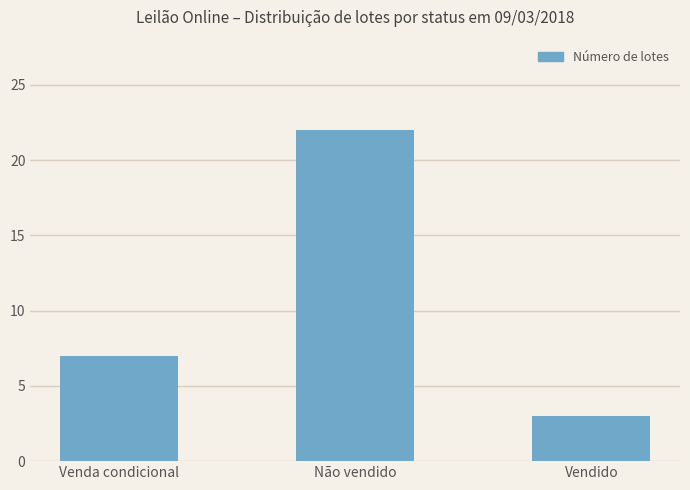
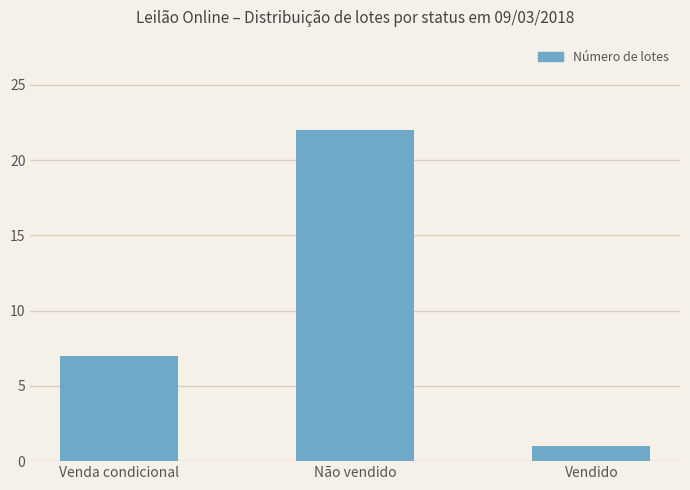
  {
    "Venda condicional": 7,
    "Não vendido": 22,
-   "Vendido": 3
+   "Vendido": 1
  }
